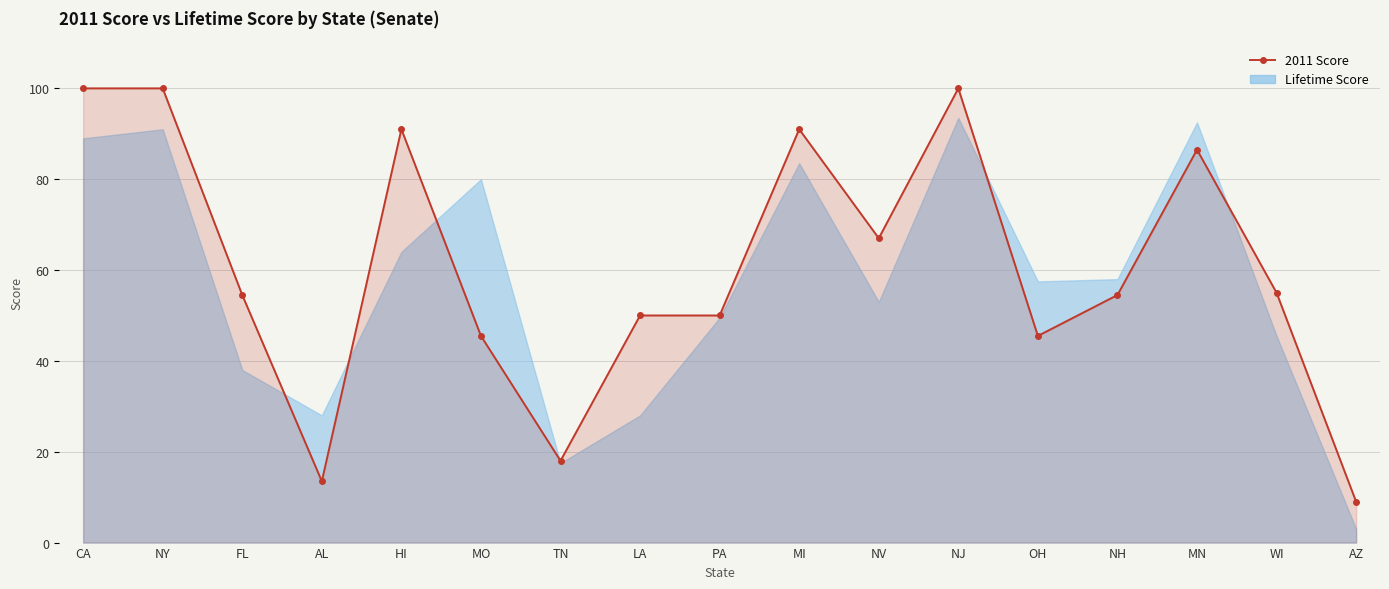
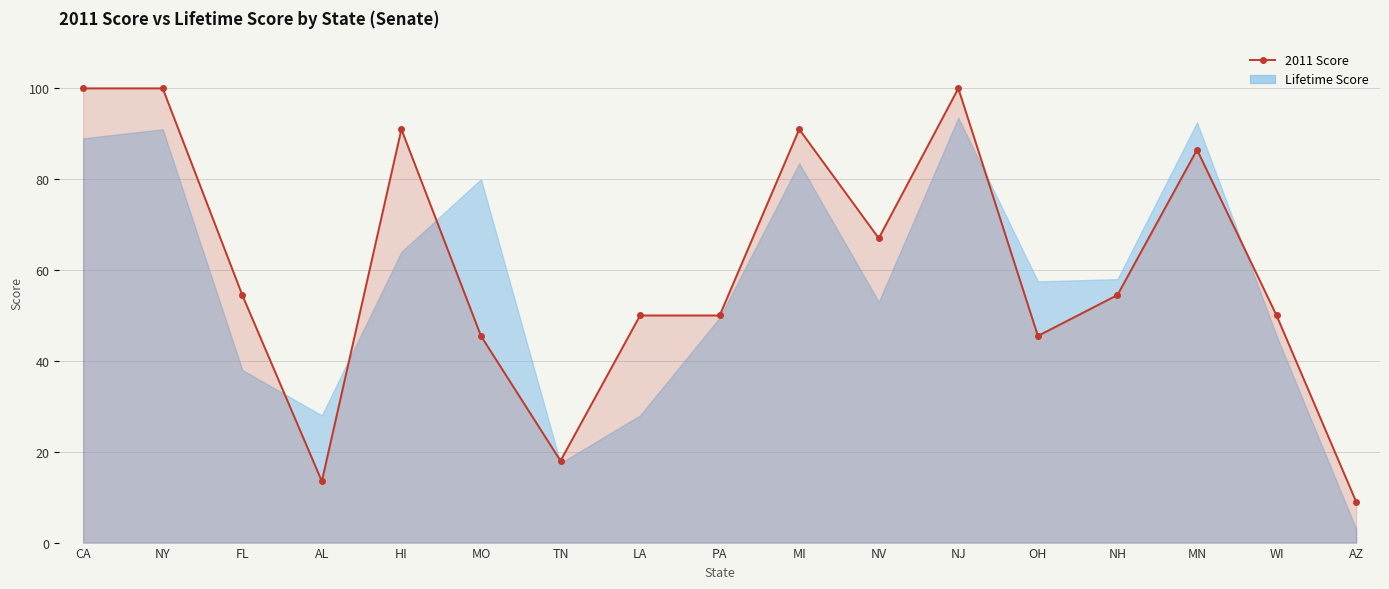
  {
    "2011 Score": {
      "CA": 100,
      "NY": 100,
      "FL": 55,
      "AL": 14,
      "HI": 91,
      "MO": 46,
      "LA": 50,
      "MI": 91,
      "NV": 67,
      "NJ": 100,
      "OH": 46,
      "NH": 55,
      "MN": 87,
-     "WI": 55,
+     "WI": 50,
      "AZ": 9
    },
    "Lifetime Score": {
      "CA": 89,
      "NY": 91,
      "FL": 38,
      "AL": 28,
      "HI": 64,
      "MO": 80,
      "LA": 28,
      "MI": 84,
      "NV": 53,
      "NJ": 94,
      "OH": 58,
      "NH": 58,
      "MN": 93,
      "WI": 46,
      "AZ": 3
    }
  }
